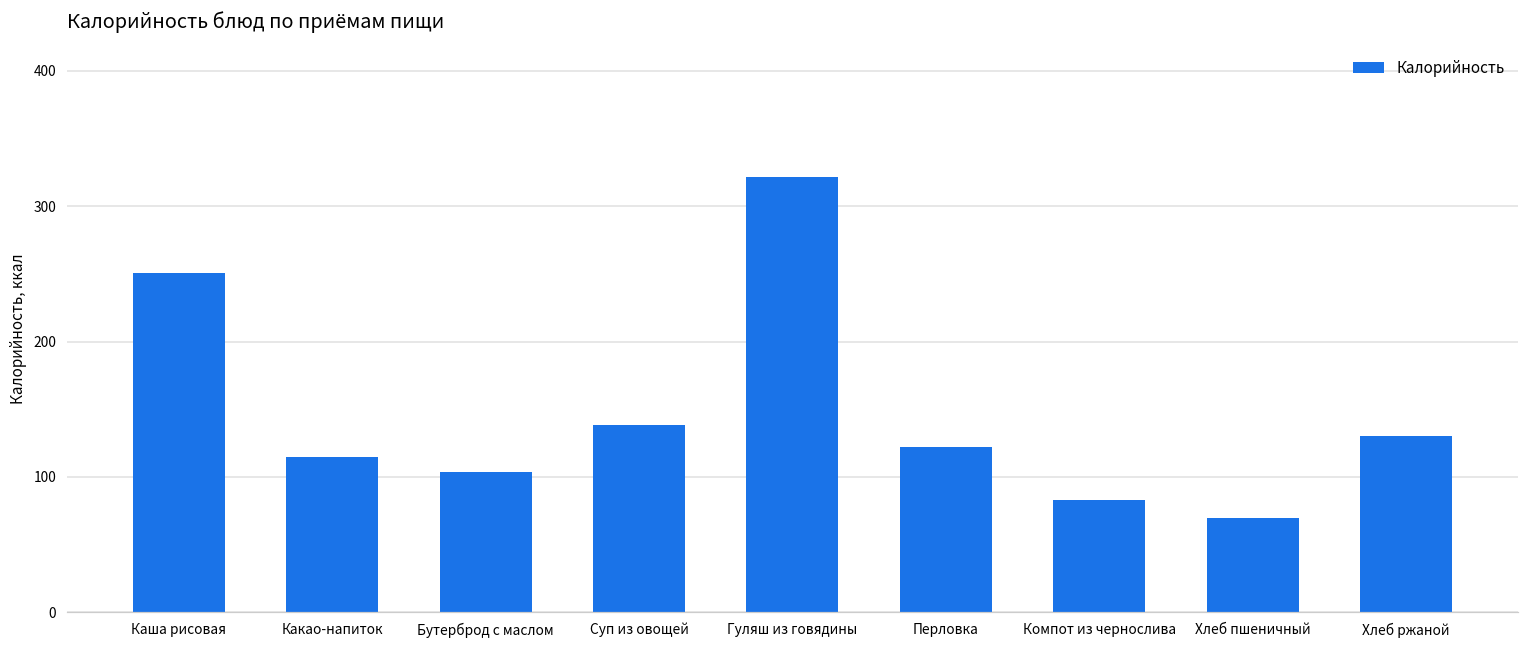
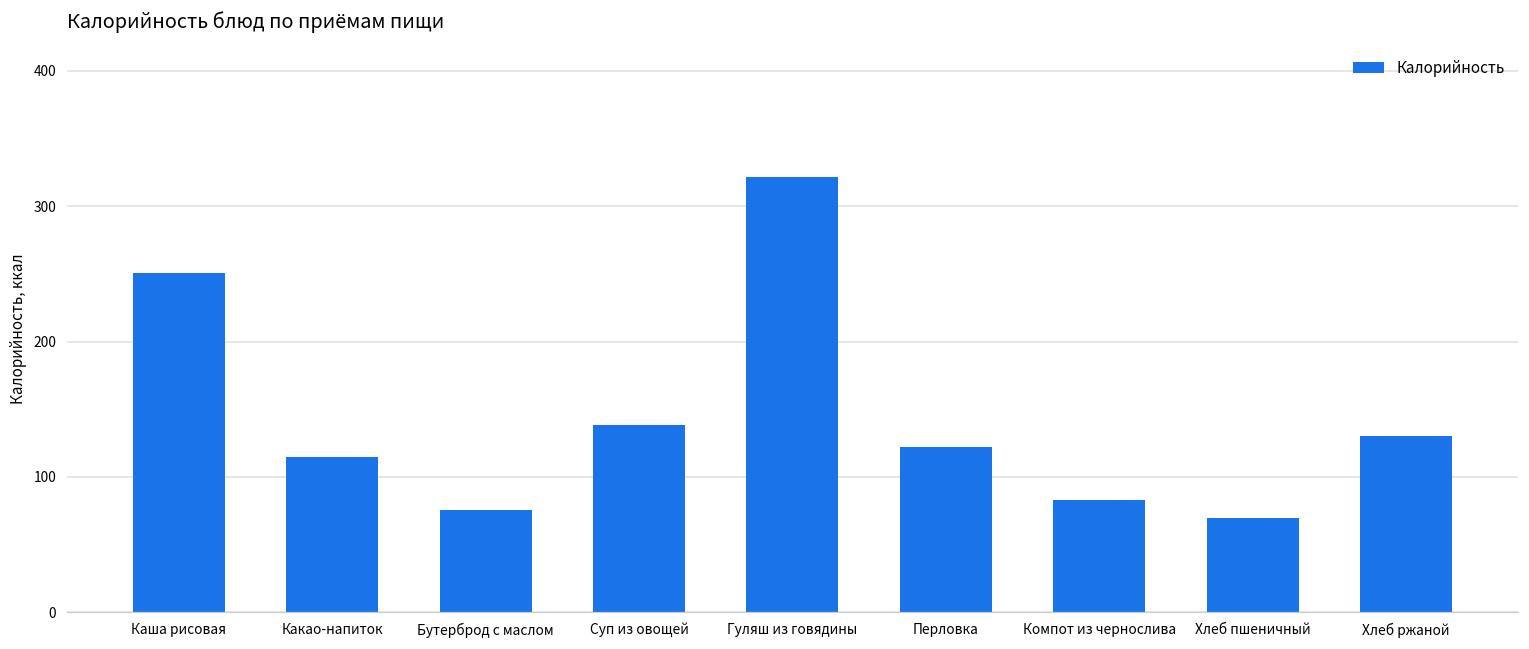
  {
    "Каша рисовая": 251,
    "Какао-напиток": 115,
-   "Бутерброд с маслом": 104,
+   "Бутерброд с маслом": 76,
    "Суп из овощей": 138,
    "Гуляш из говядины": 322,
    "Перловка": 122,
    "Компот из чернослива": 83,
    "Хлеб пшеничный": 70,
    "Хлеб ржаной": 130
  }
